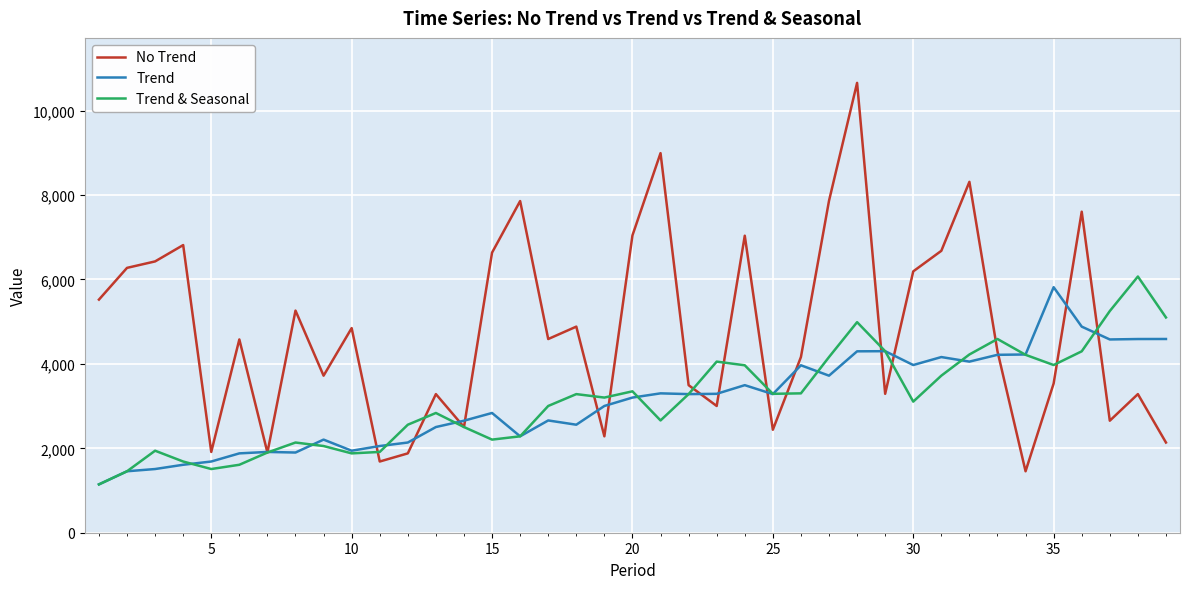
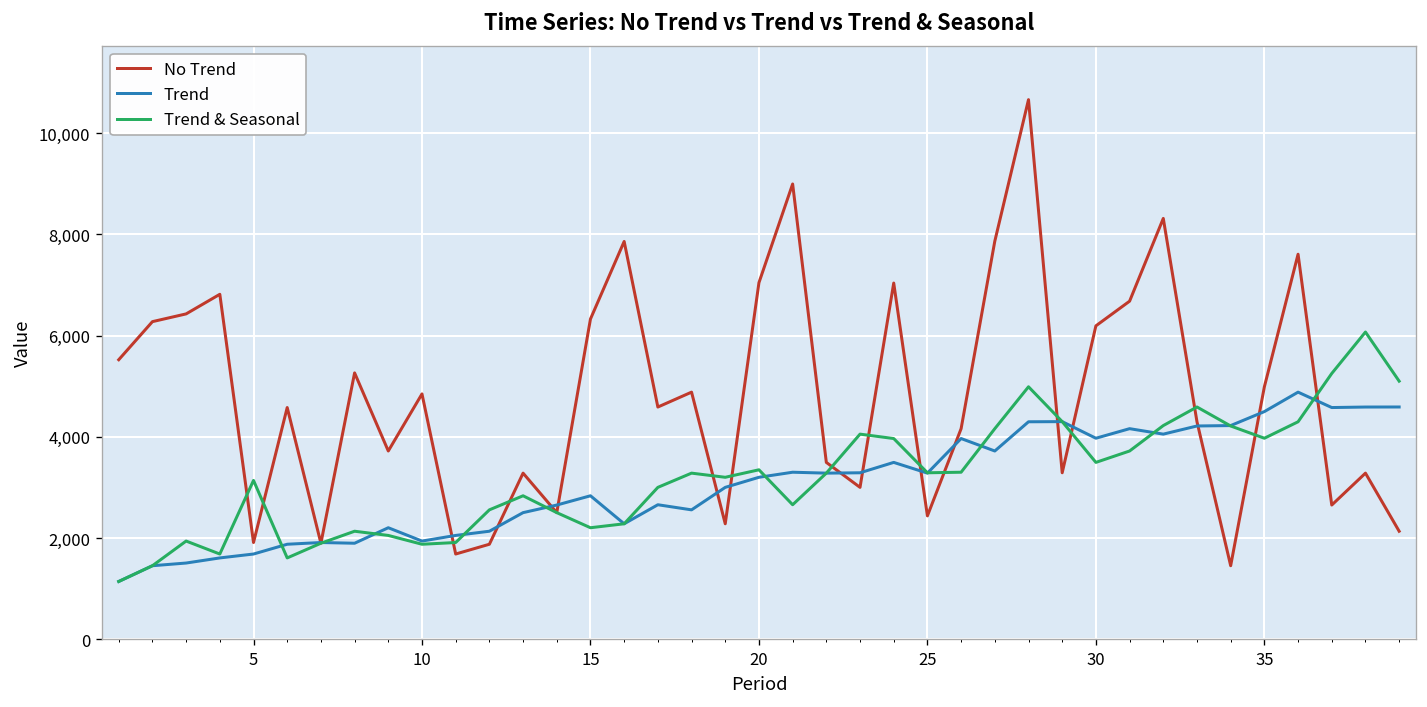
  {
    "No Trend": {
      "5": "1,900",
      "10": "4,800",
-     "15": "6,600",
+     "15": "6,300",
      "20": "7,000",
      "25": "2,400",
      "30": "6,200",
-     "35": "3,500"
+     "35": "5,000"
    },
    "Trend": {
      "5": "1,700",
      "10": "1,900",
      "15": "2,800",
      "20": "3,200",
      "30": "4,000",
-     "35": "5,800"
+     "35": "4,500"
    },
    "Trend & Seasonal": {
-     "5": "1,500",
+     "5": "3,100",
      "10": "1,900",
      "15": "2,200",
      "20": "3,400",
-     "30": "3,100",
+     "30": "3,500",
      "35": "4,000"
    }
  }
